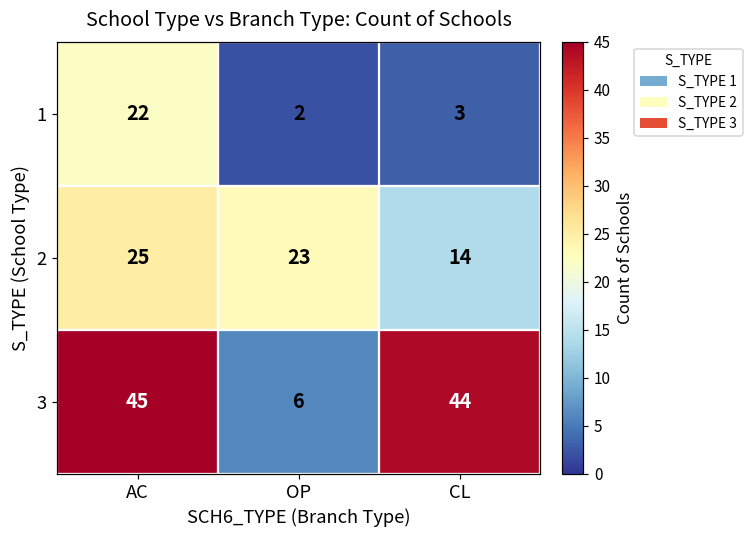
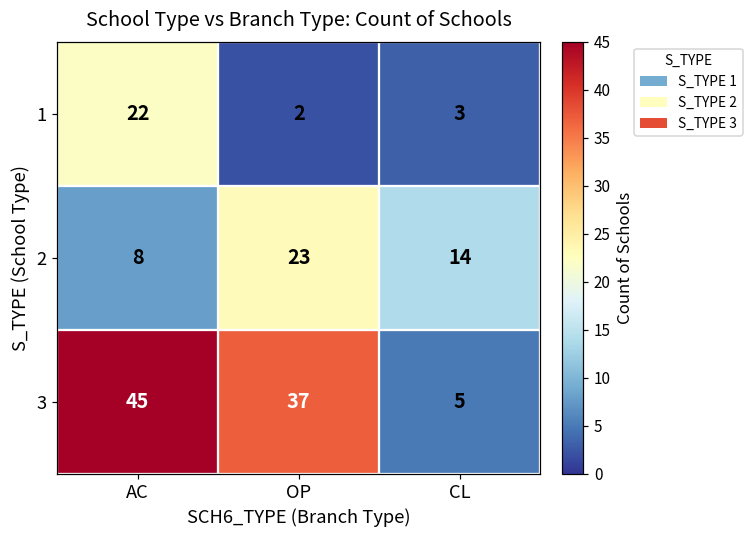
  {
    "1": {
      "AC": 22,
      "OP": 2,
      "CL": 3
    },
    "2": {
-     "AC": 25,
+     "AC": 8,
      "OP": 23,
      "CL": 14
    },
    "3": {
      "AC": 45,
-     "OP": 6,
-     "CL": 44
+     "OP": 37,
+     "CL": 5
    }
  }
